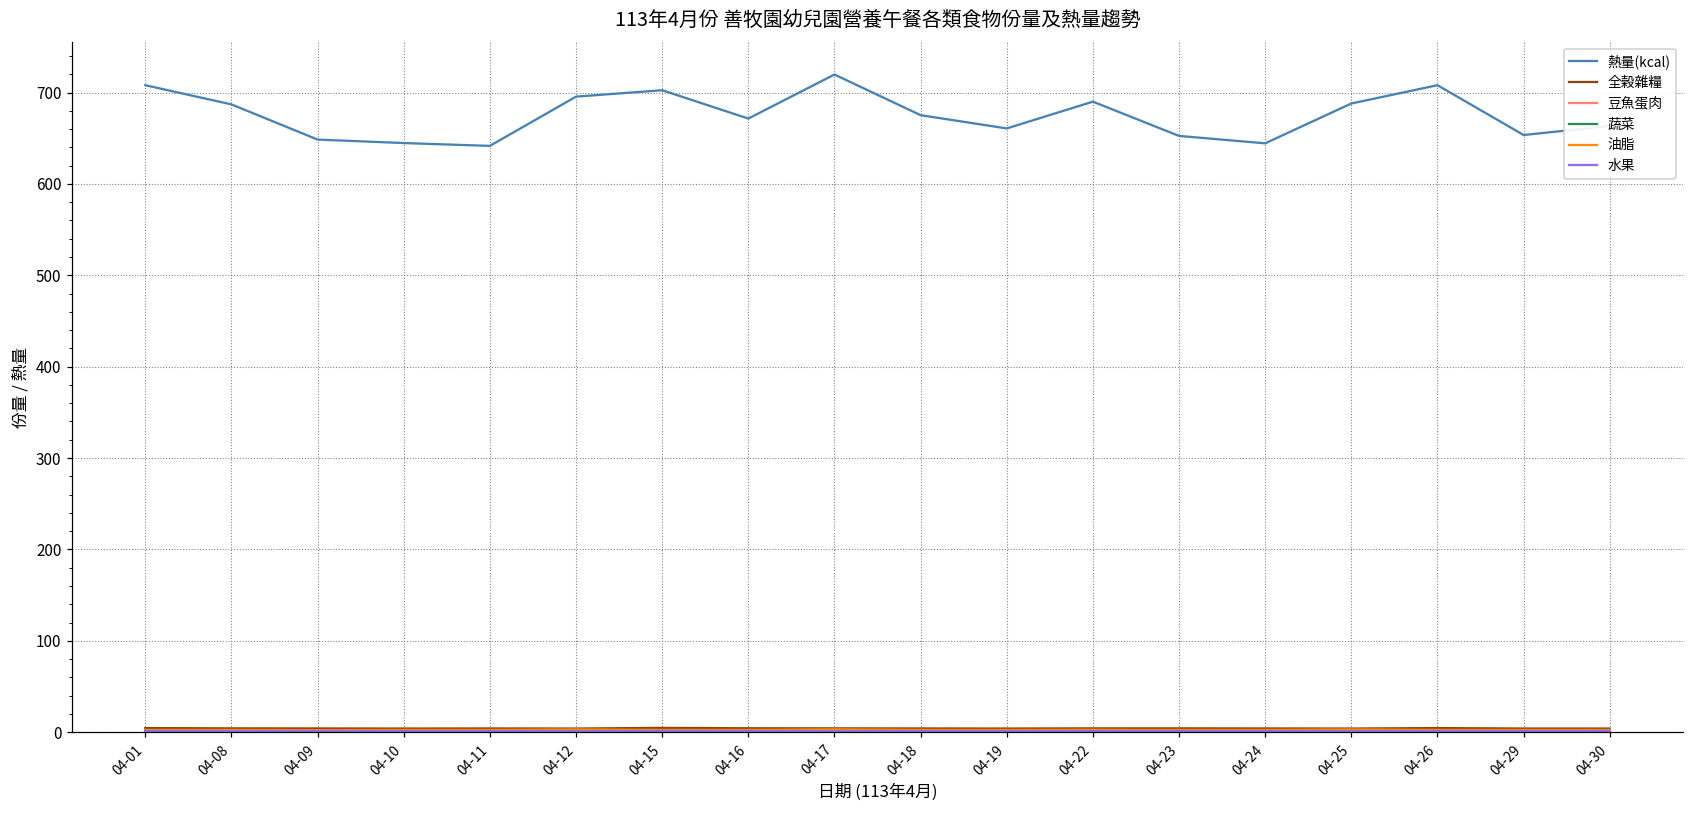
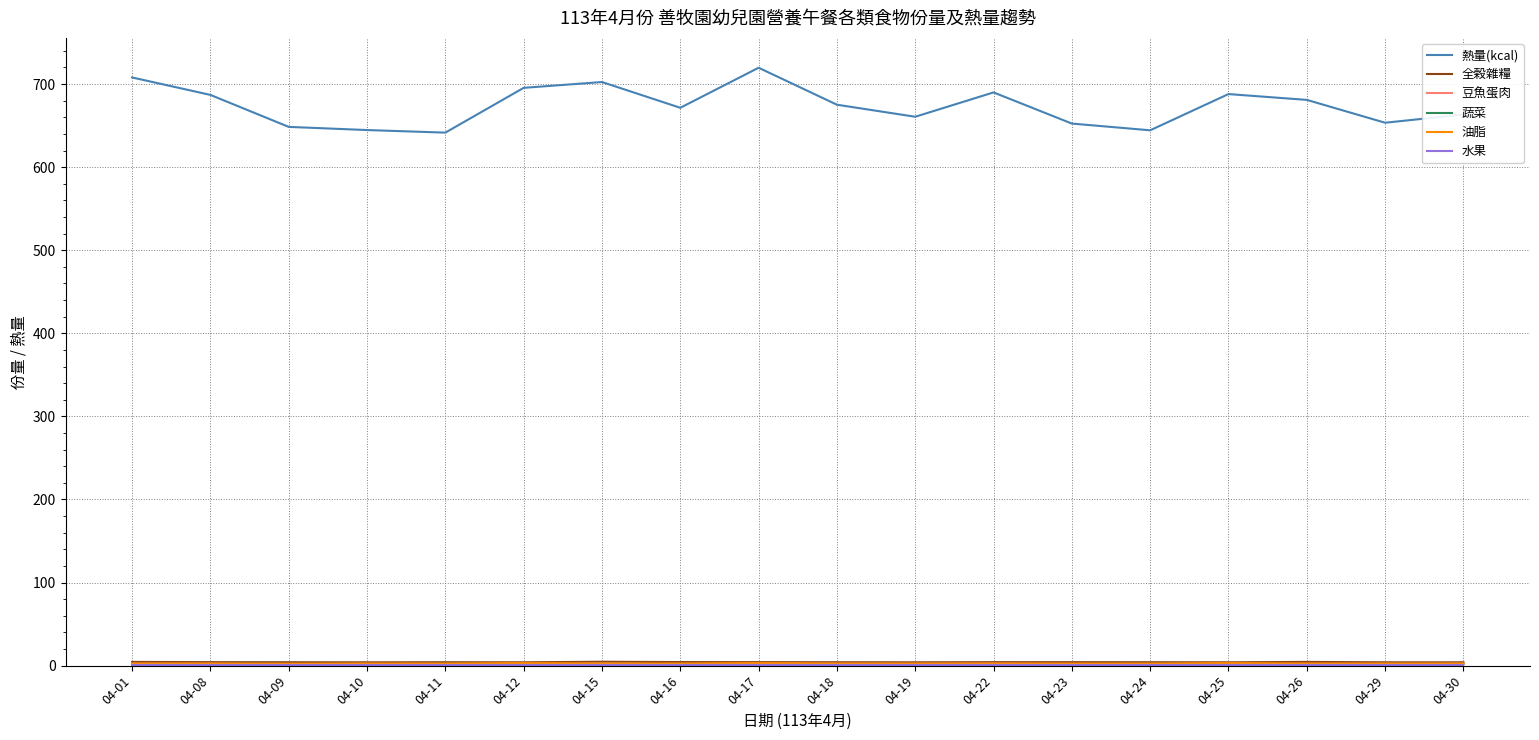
  {
    "熱量(kcal)": {
      "04-01": 710,
      "04-08": 690,
      "04-09": 650,
      "04-10": 640,
      "04-11": 640,
      "04-12": 700,
      "04-15": 700,
      "04-16": 670,
      "04-17": 720,
      "04-18": 680,
      "04-19": 660,
      "04-22": 690,
      "04-23": 650,
      "04-24": 640,
      "04-25": 690,
-     "04-26": 710,
+     "04-26": 680,
      "04-29": 650
    }
  }
